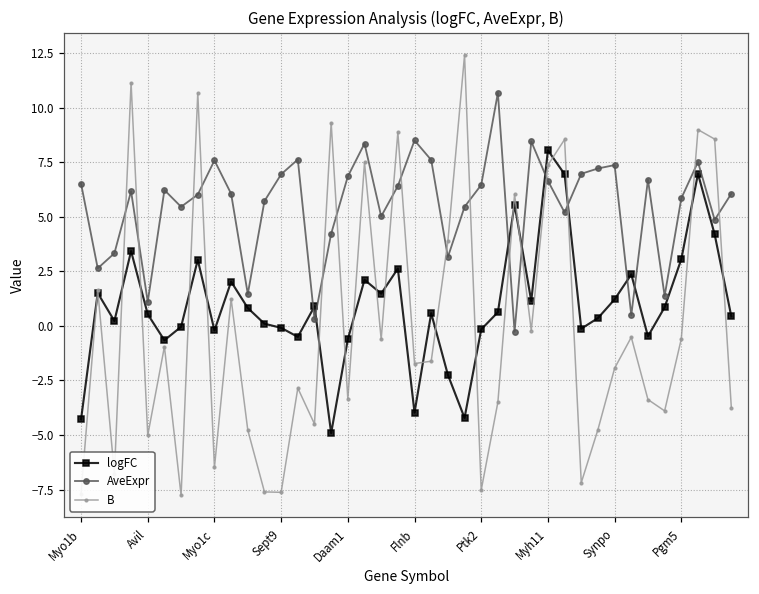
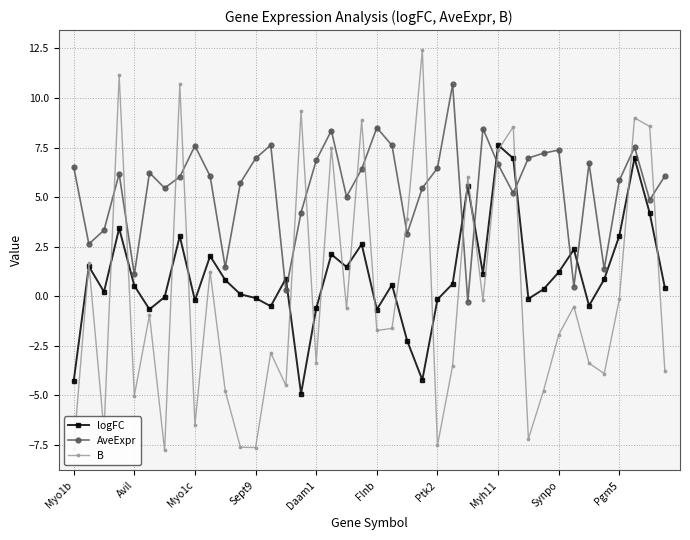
  {
    "logFC": {
      "Myo1b": -4.3,
      "Avil": 0.5,
      "Myo1c": -0.2,
      "Sept9": -0.1,
      "Daam1": -0.6,
-     "Flnb": -4.0,
+     "Flnb": -0.7,
      "Ptk2": -0.2,
-     "Myh11": 8.1,
+     "Myh11": 7.6,
      "Synpo": 1.2,
      "Pgm5": 3.1
    },
    "AveExpr": {
      "Myo1b": 6.5,
      "Avil": 1.1,
      "Myo1c": 7.6,
      "Sept9": 7.0,
      "Daam1": 6.9,
      "Flnb": 8.5,
      "Ptk2": 6.5,
      "Myh11": 6.7,
      "Synpo": 7.4,
      "Pgm5": 5.8
    },
    "B": {
      "Avil": -5.0,
      "Myo1c": -6.5,
      "Sept9": -7.6,
      "Daam1": -3.4,
      "Flnb": -1.7,
      "Ptk2": -7.5,
      "Myh11": 7.4,
      "Synpo": -1.9,
-     "Pgm5": -0.6
+     "Pgm5": -0.1
    }
  }
